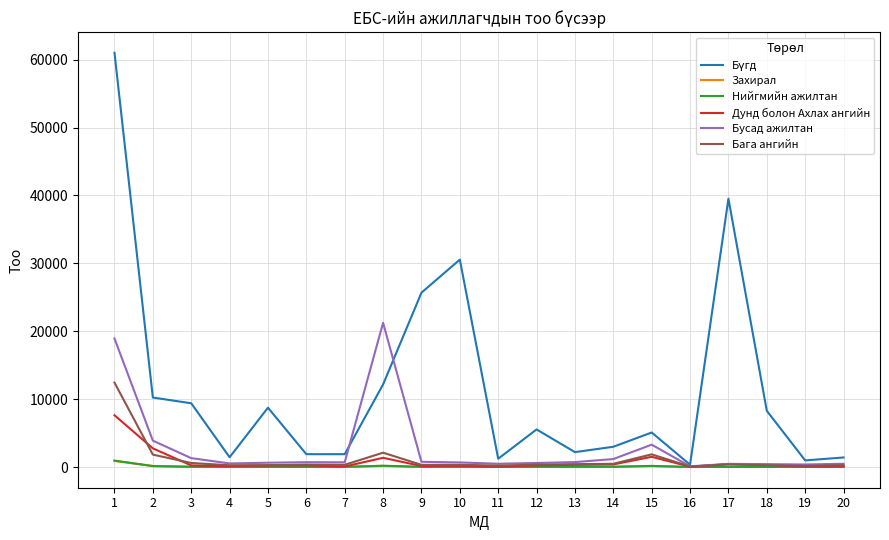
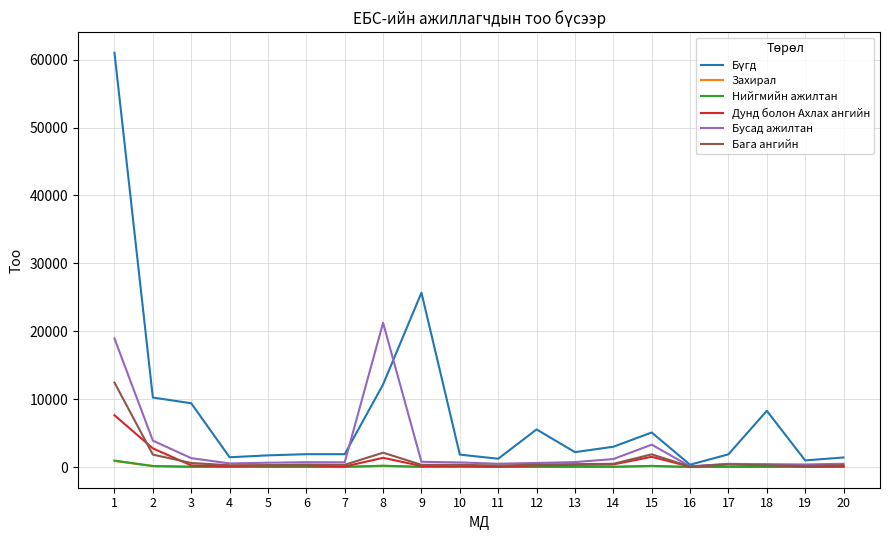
  {
    "Бүгд": {
      "1": 61000,
      "2": 10000,
      "3": 9000,
      "4": 1000,
-     "5": 9000,
+     "5": 2000,
      "6": 2000,
      "7": 2000,
      "8": 12000,
      "9": 26000,
-     "10": 31000,
+     "10": 2000,
      "11": 1000,
      "12": 6000,
      "13": 2000,
      "14": 3000,
      "15": 5000,
-     "17": 40000,
+     "17": 2000,
      "18": 8000,
      "19": 1000,
      "20": 1000
    },
    "Нийгмийн ажилтан": {
      "1": 1000,
      "2": 0,
      "8": 0,
      "15": 0
    },
    "Дунд болон Ахлах ангийн": {
      "1": 8000,
      "2": 3000,
      "8": 1000
    },
    "Бусад ажилтан": {
      "1": 19000,
      "2": 4000,
      "3": 1000,
      "8": 21000,
      "9": 1000,
      "14": 1000,
      "15": 3000
    },
    "Бага ангийн": {
      "1": 12000,
      "2": 2000,
      "8": 2000
    }
  }
